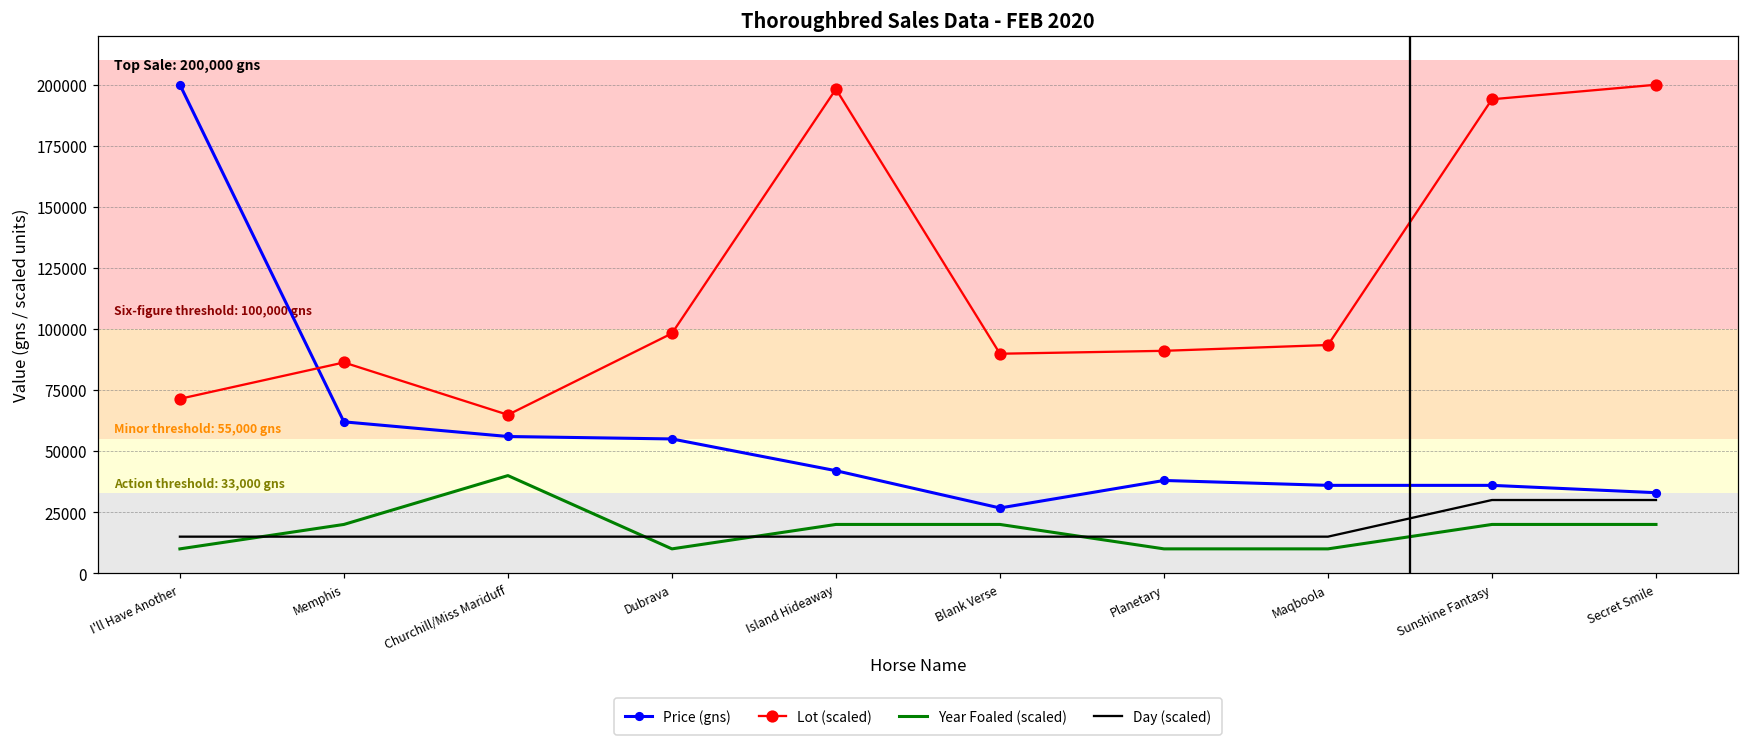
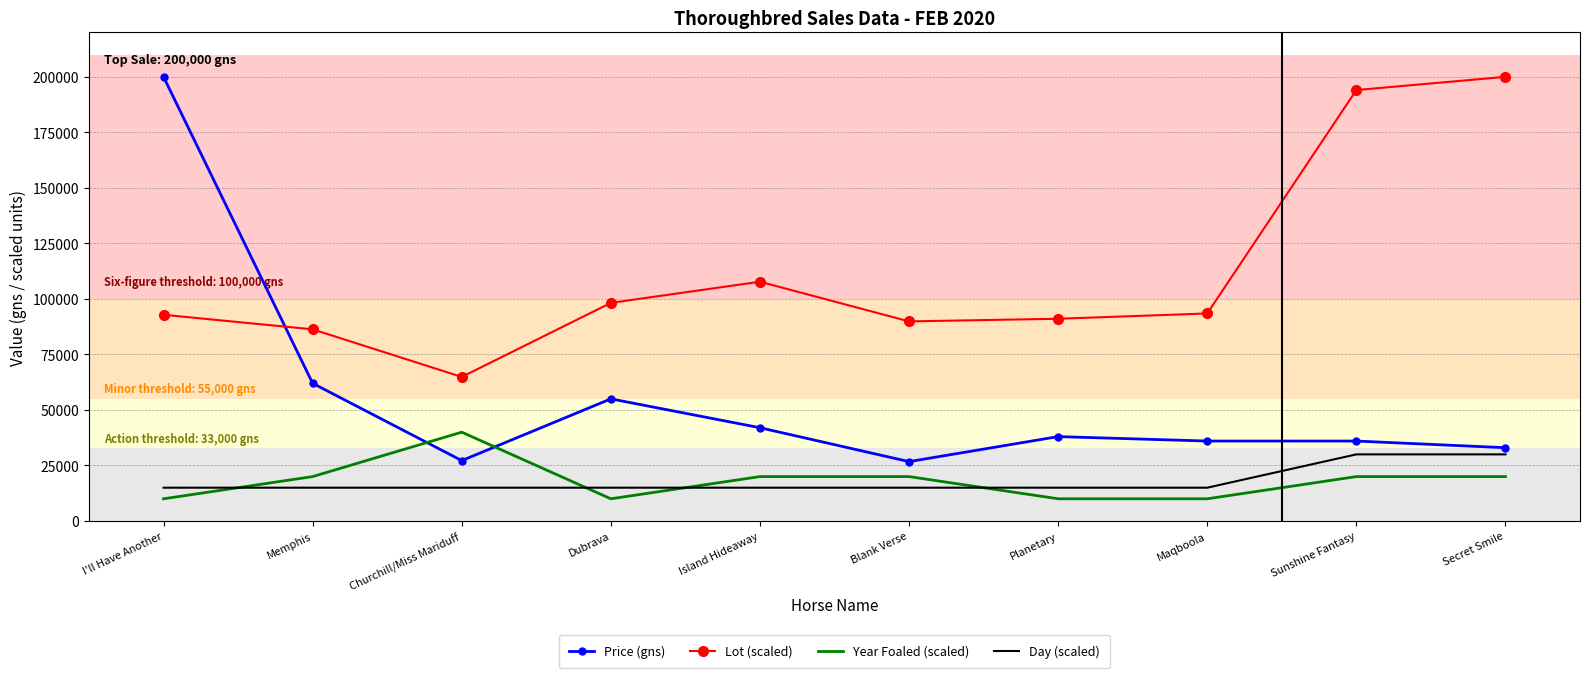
  {
    "Price (gns)": {
      "Memphis": 62000,
-     "Churchill/Miss Mariduff": 56000,
+     "Churchill/Miss Mariduff": 27000,
      "Dubrava": 55000,
      "Island Hideaway": 42000,
      "Blank Verse": 27000,
      "Planetary": 38000,
      "Maqboola": 36000,
      "Sunshine Fantasy": 36000,
      "Secret Smile": 33000
    },
    "Lot (scaled)": {
-     "I'll Have Another": 71000,
+     "I'll Have Another": 93000,
      "Memphis": 86000,
      "Churchill/Miss Mariduff": 65000,
      "Dubrava": 98000,
-     "Island Hideaway": 198000,
+     "Island Hideaway": 108000,
      "Blank Verse": 90000,
      "Planetary": 91000,
      "Maqboola": 93000,
      "Sunshine Fantasy": 194000,
      "Secret Smile": 200000
    },
    "Year Foaled (scaled)": {
      "I'll Have Another": 10000,
      "Memphis": 20000,
      "Churchill/Miss Mariduff": 40000,
      "Dubrava": 10000,
      "Island Hideaway": 20000,
      "Blank Verse": 20000,
      "Planetary": 10000,
      "Maqboola": 10000,
      "Sunshine Fantasy": 20000,
      "Secret Smile": 20000
    },
    "Day (scaled)": {
      "I'll Have Another": 15000,
      "Memphis": 15000,
      "Churchill/Miss Mariduff": 15000,
      "Dubrava": 15000,
      "Island Hideaway": 15000,
      "Blank Verse": 15000,
      "Planetary": 15000,
      "Maqboola": 15000,
      "Sunshine Fantasy": 30000,
      "Secret Smile": 30000
    }
  }
